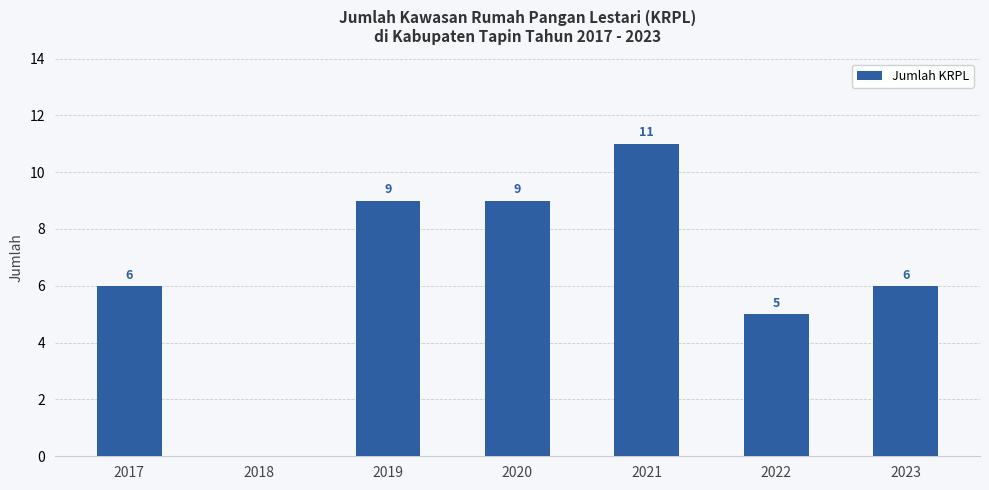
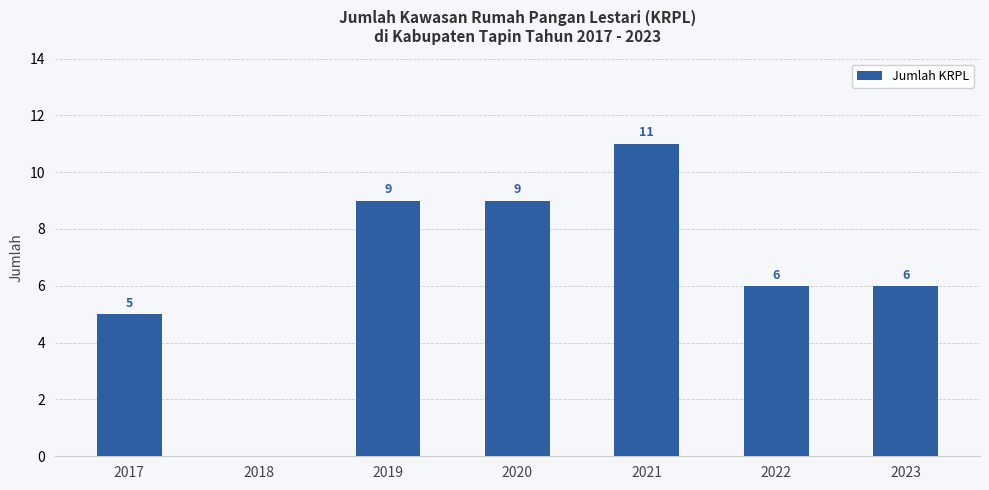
  {
-   "2017": 6,
+   "2017": 5,
    "2019": 9,
    "2020": 9,
    "2021": 11,
-   "2022": 5,
+   "2022": 6,
    "2023": 6
  }
